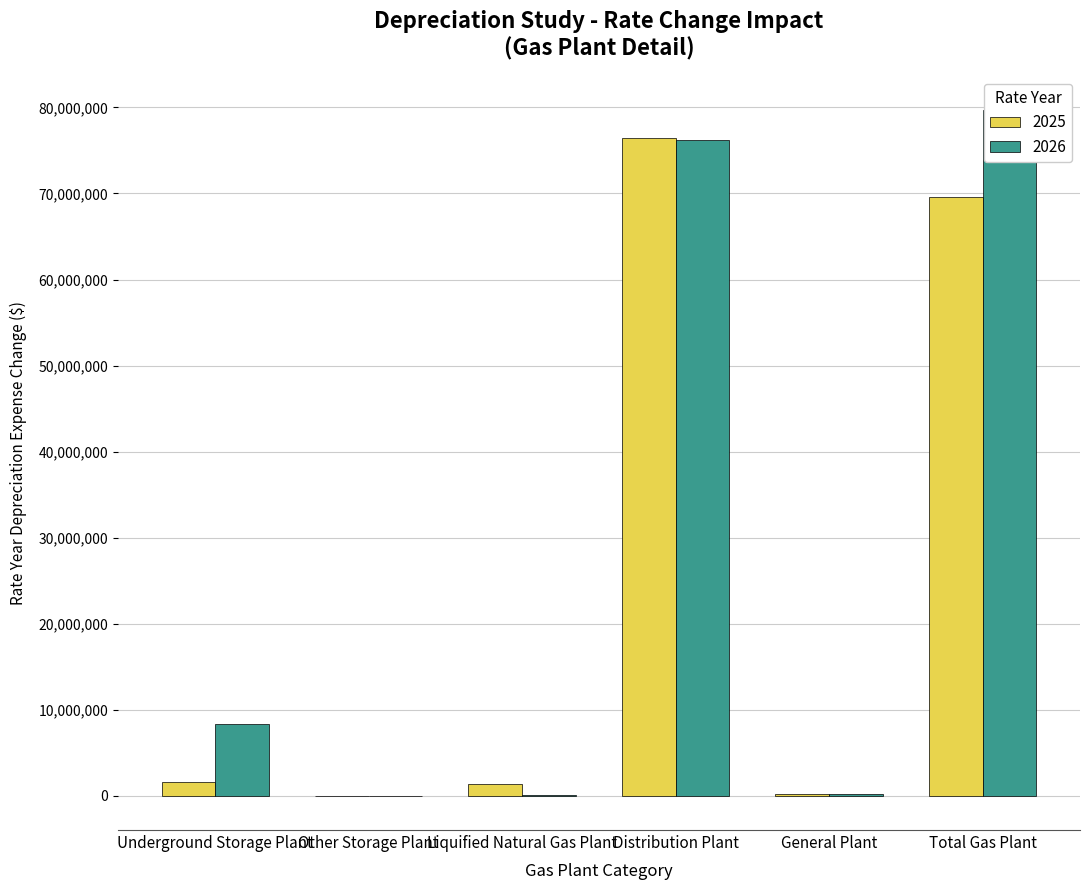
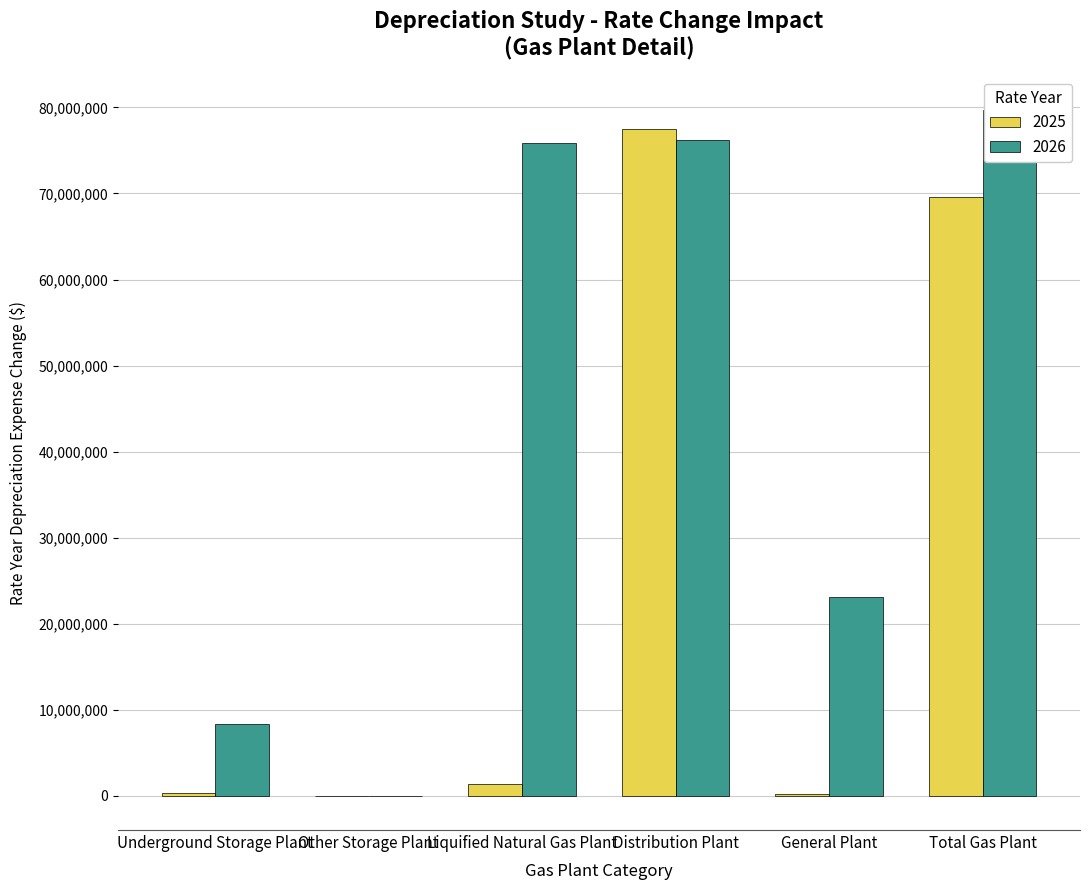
  {
    "2025": {
-     "Underground Storage Plant": "2,000,000",
+     "Underground Storage Plant": "0",
      "Liquified Natural Gas Plant": "1,000,000",
-     "Distribution Plant": "76,000,000",
+     "Distribution Plant": "77,000,000",
      "Total Gas Plant": "70,000,000"
    },
    "2026": {
      "Underground Storage Plant": "8,000,000",
-     "Liquified Natural Gas Plant": "0",
+     "Liquified Natural Gas Plant": "76,000,000",
      "Distribution Plant": "76,000,000",
-     "General Plant": "0"
+     "General Plant": "23,000,000"
    }
  }
